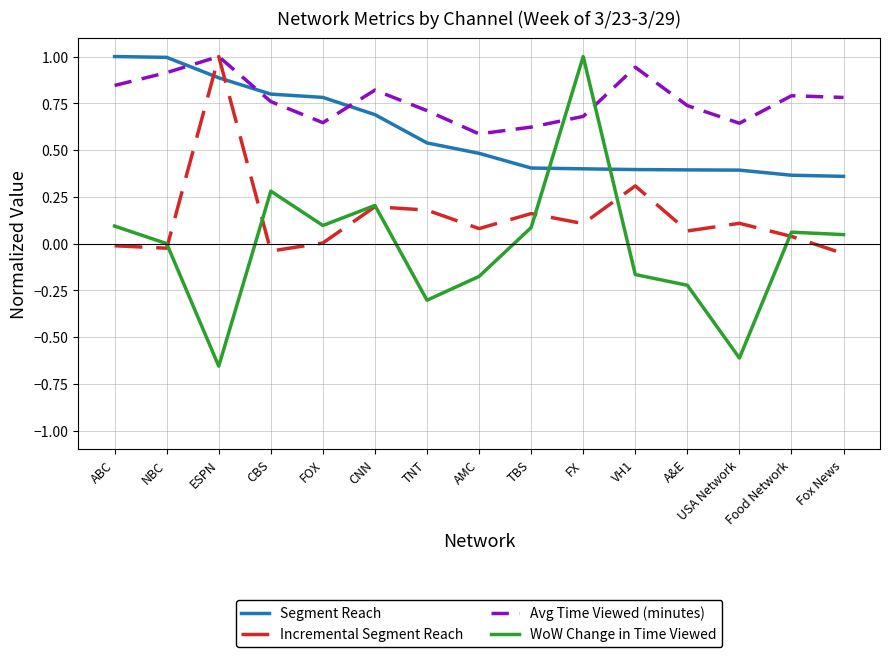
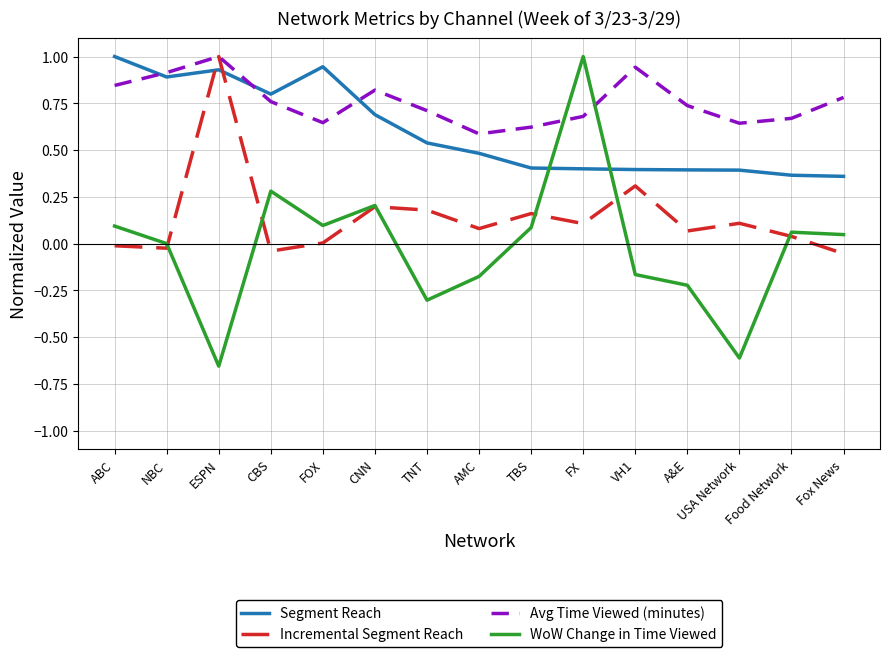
  {
    "Segment Reach": {
      "ABC": 1.00,
-     "NBC": 1.00,
-     "ESPN": 0.89,
+     "NBC": 0.89,
+     "ESPN": 0.93,
      "CBS": 0.80,
-     "FOX": 0.78,
+     "FOX": 0.95,
      "CNN": 0.69,
      "TNT": 0.54,
      "AMC": 0.48,
      "TBS": 0.40,
      "FX": 0.40,
      "VH1": 0.40,
      "A&E": 0.39,
      "USA Network": 0.39,
      "Food Network": 0.37,
      "Fox News": 0.36
    },
    "Incremental Segment Reach": {
      "ABC": -0.01,
      "NBC": -0.02,
      "CBS": -0.04,
      "FOX": 0.00,
      "TNT": 0.18,
      "AMC": 0.08,
      "TBS": 0.16,
      "FX": 0.11,
      "VH1": 0.31,
      "A&E": 0.07,
      "USA Network": 0.11,
      "Food Network": 0.04,
      "Fox News": -0.05
    },
    "Avg Time Viewed (minutes)": {
      "ABC": 0.85,
      "NBC": 0.91,
      "CBS": 0.76,
      "FOX": 0.65,
      "CNN": 0.82,
      "TNT": 0.71,
      "AMC": 0.59,
      "TBS": 0.62,
      "FX": 0.68,
      "VH1": 0.94,
      "A&E": 0.74,
      "USA Network": 0.64,
-     "Food Network": 0.79,
+     "Food Network": 0.67,
      "Fox News": 0.78
    },
    "WoW Change in Time Viewed": {
      "ABC": 0.09,
      "NBC": 0.00,
      "ESPN": -0.66,
      "CBS": 0.28,
      "FOX": 0.10,
      "TNT": -0.30,
      "AMC": -0.18,
      "TBS": 0.09,
      "FX": 1.00,
      "VH1": -0.17,
      "A&E": -0.22,
      "USA Network": -0.61,
      "Food Network": 0.06,
      "Fox News": 0.05
    }
  }
